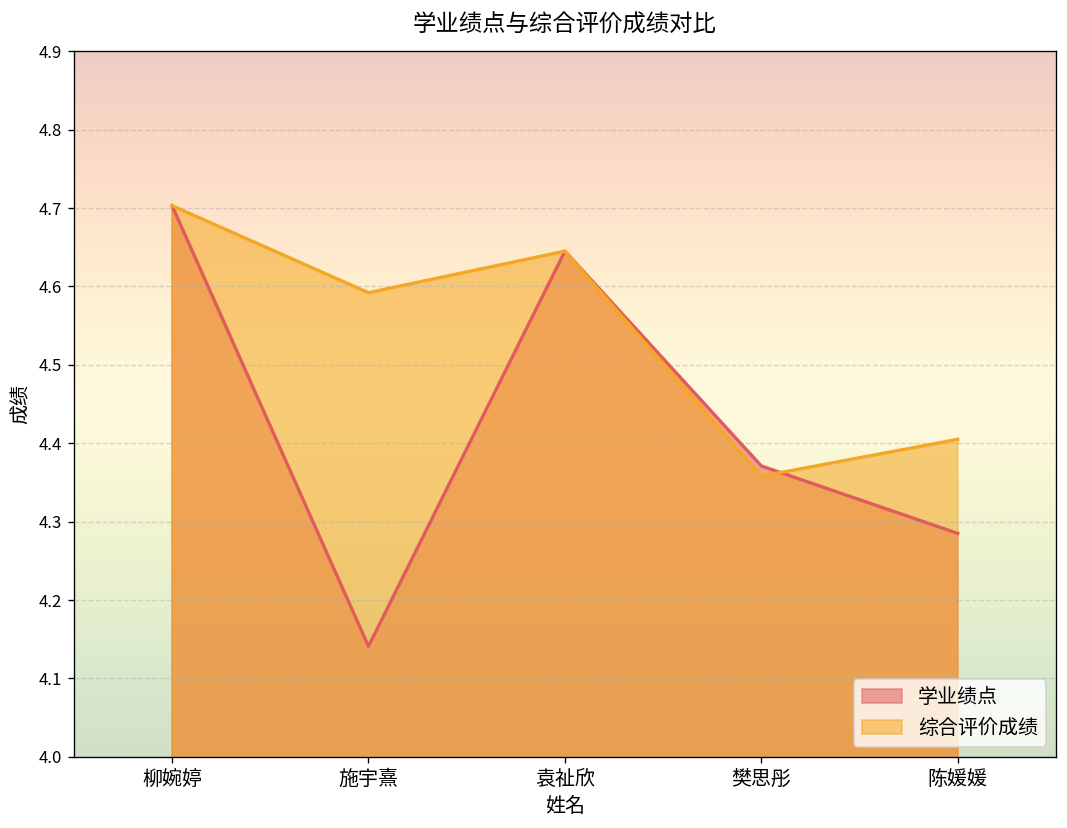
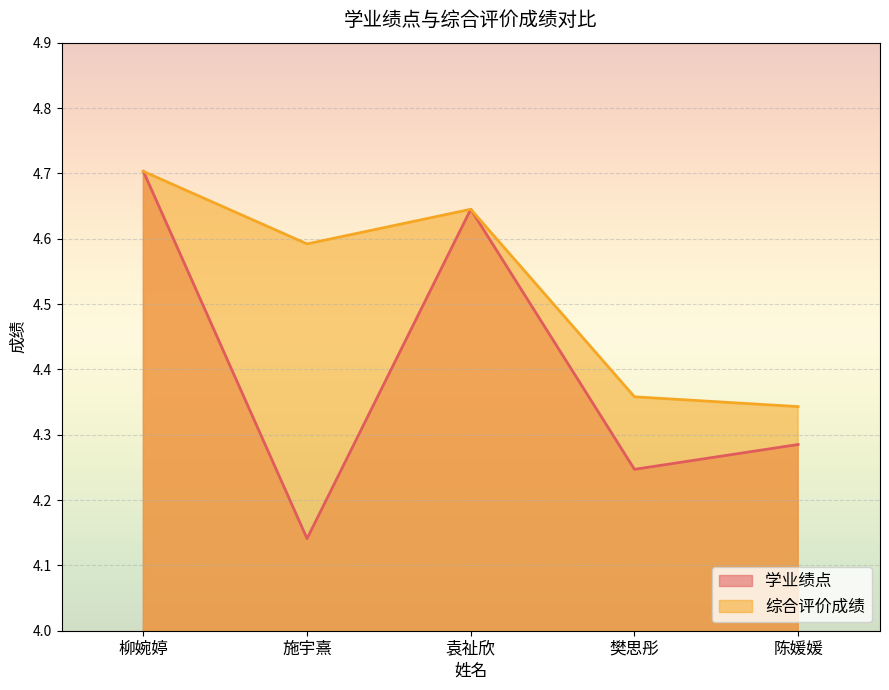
  {
    "学业绩点": {
      "施宇熹": 4.14,
-     "樊思彤": 4.37,
+     "樊思彤": 4.25,
      "陈媛媛": 4.29
    },
    "综合评价成绩": {
      "施宇熹": 4.59,
      "樊思彤": 4.36,
-     "陈媛媛": 4.41
+     "陈媛媛": 4.34
    }
  }
